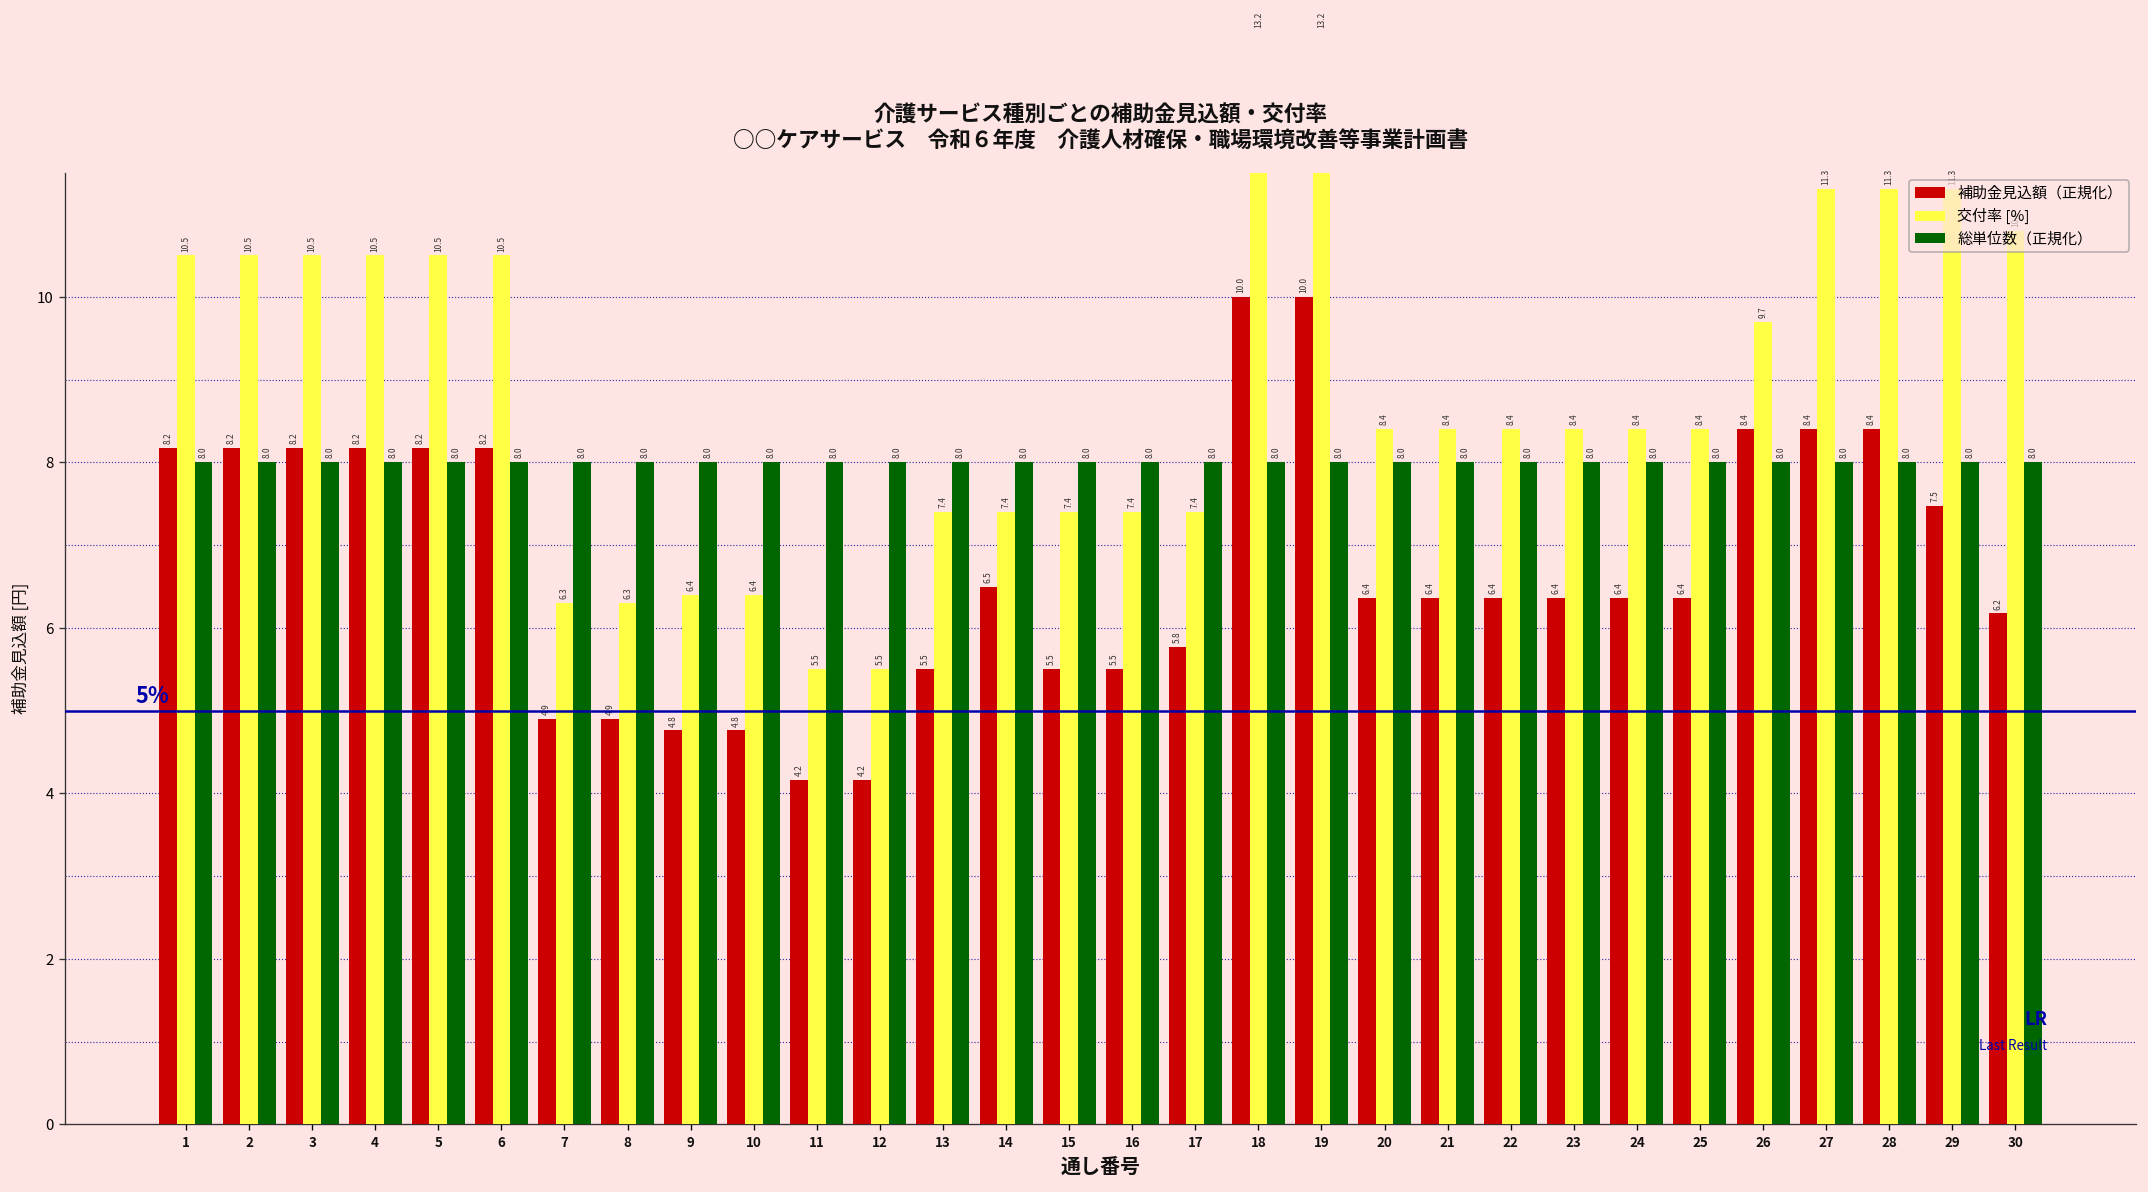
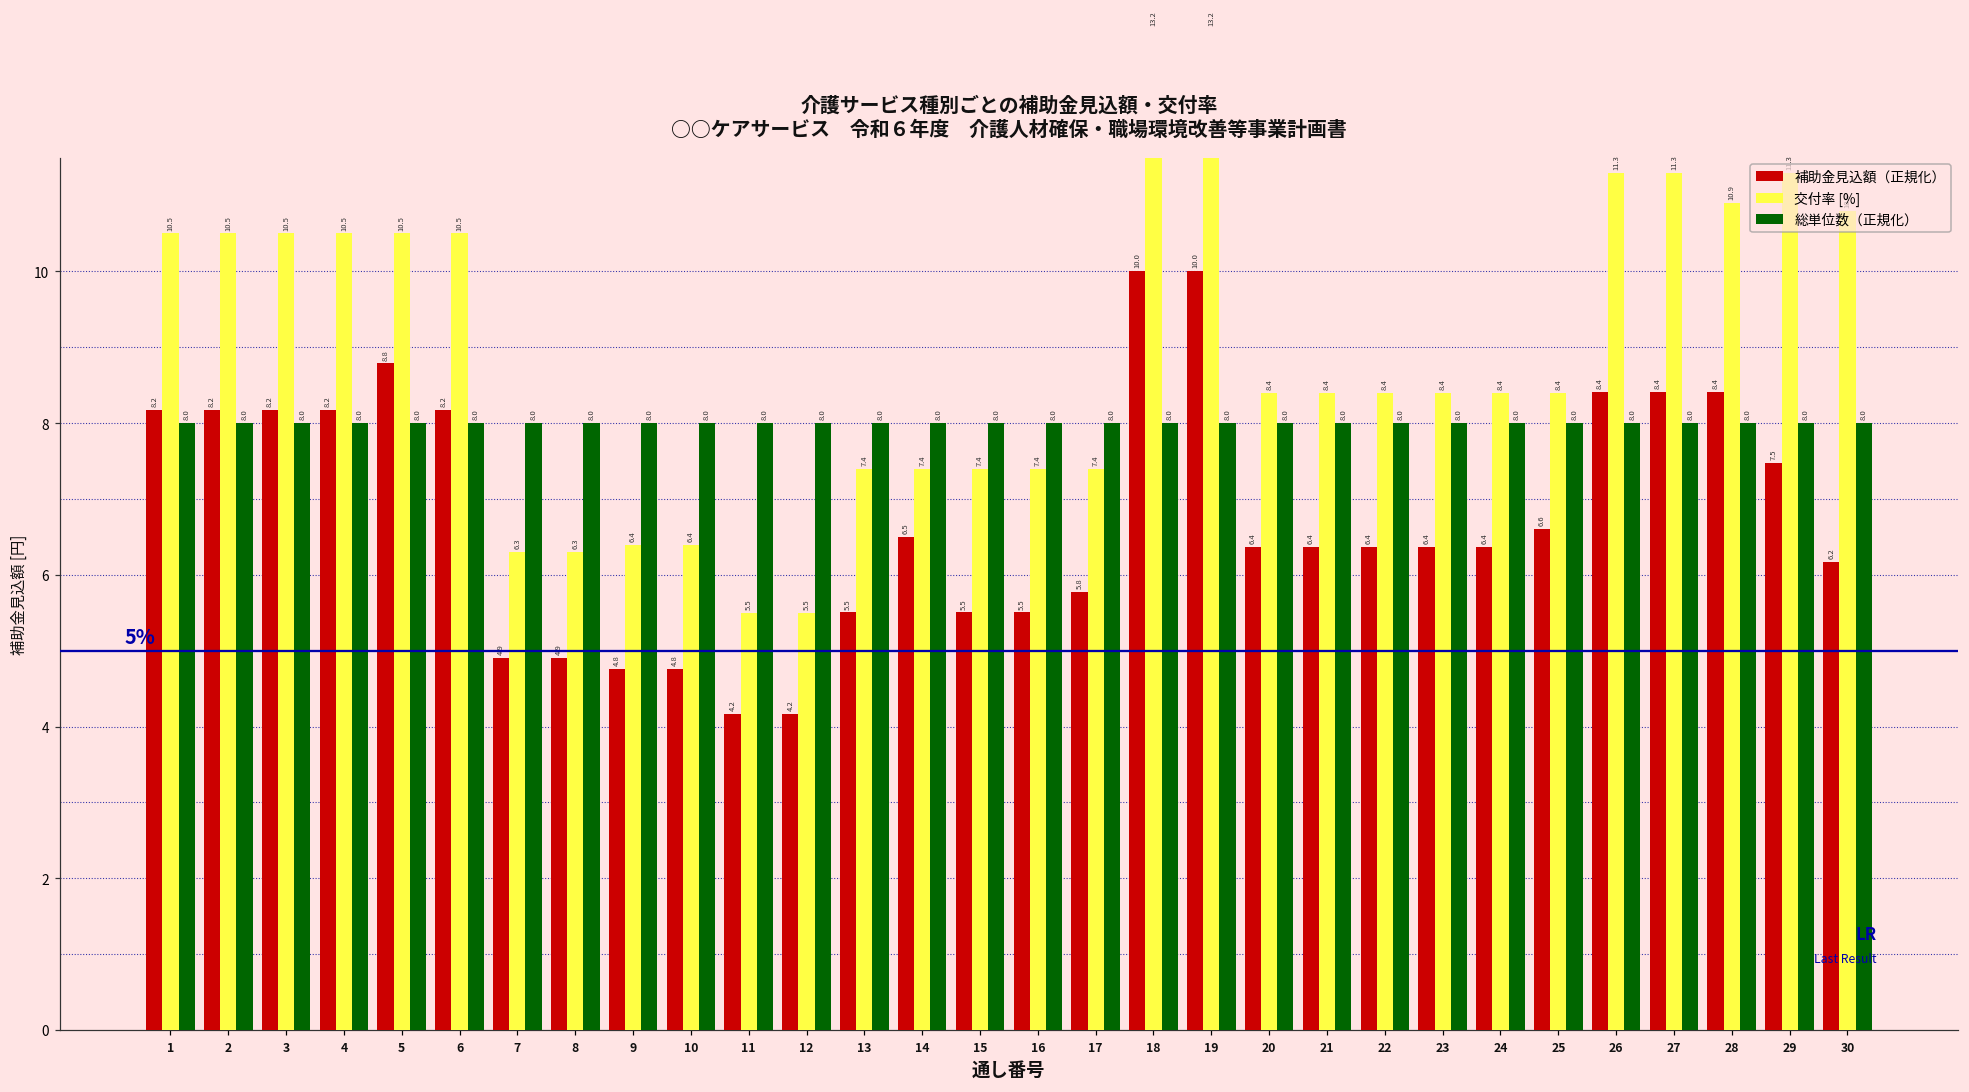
  {
    "補助金見込額（正規化）": {
      "1": 8.2,
      "2": 8.2,
      "3": 8.2,
      "4": 8.2,
-     "5": 8.2,
+     "5": 8.8,
      "6": 8.2,
      "7": 4.9,
      "8": 4.9,
      "9": 4.8,
      "10": 4.8,
      "11": 4.2,
      "12": 4.2,
      "13": 5.5,
      "14": 6.5,
      "15": 5.5,
      "16": 5.5,
      "17": 5.8,
      "18": 10.0,
      "19": 10.0,
      "20": 6.4,
      "21": 6.4,
      "22": 6.4,
      "23": 6.4,
      "24": 6.4,
-     "25": 6.4,
+     "25": 6.6,
      "26": 8.4,
      "27": 8.4,
      "28": 8.4,
      "29": 7.5,
      "30": 6.2
    },
    "交付率 [%]": {
      "1": 10.5,
      "2": 10.5,
      "3": 10.5,
      "4": 10.5,
      "5": 10.5,
      "6": 10.5,
      "7": 6.3,
      "8": 6.3,
      "9": 6.4,
      "10": 6.4,
      "11": 5.5,
      "12": 5.5,
      "13": 7.4,
      "14": 7.4,
      "15": 7.4,
      "16": 7.4,
      "17": 7.4,
      "20": 8.4,
      "21": 8.4,
      "22": 8.4,
      "23": 8.4,
      "24": 8.4,
      "25": 8.4,
-     "26": 9.7,
+     "26": 11.3,
      "27": 11.3,
-     "28": 11.3
+     "28": 10.9
    },
    "総単位数（正規化）": {
      "1": 8.0,
      "2": 8.0,
      "3": 8.0,
      "4": 8.0,
      "5": 8.0,
      "6": 8.0,
      "7": 8.0,
      "8": 8.0,
      "9": 8.0,
      "10": 8.0,
      "11": 8.0,
      "12": 8.0,
      "13": 8.0,
      "14": 8.0,
      "15": 8.0,
      "16": 8.0,
      "17": 8.0,
      "18": 8.0,
      "19": 8.0,
      "20": 8.0,
      "21": 8.0,
      "22": 8.0,
      "23": 8.0,
      "24": 8.0,
      "25": 8.0,
      "26": 8.0,
      "27": 8.0,
      "28": 8.0,
      "29": 8.0,
      "30": 8.0
    }
  }
